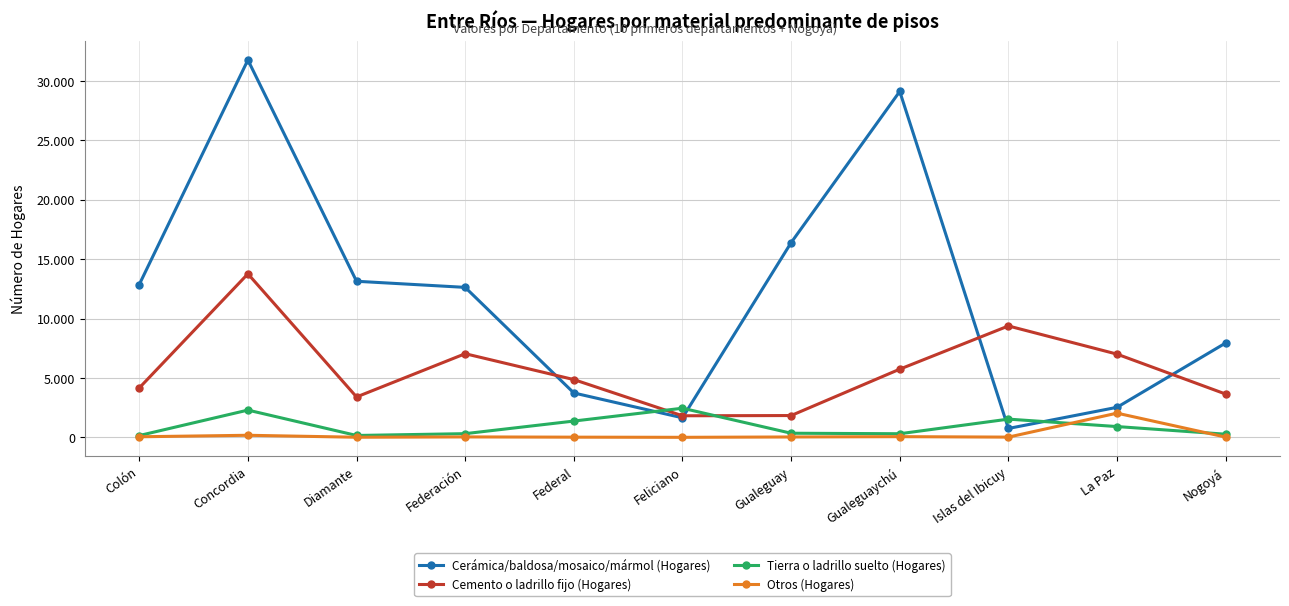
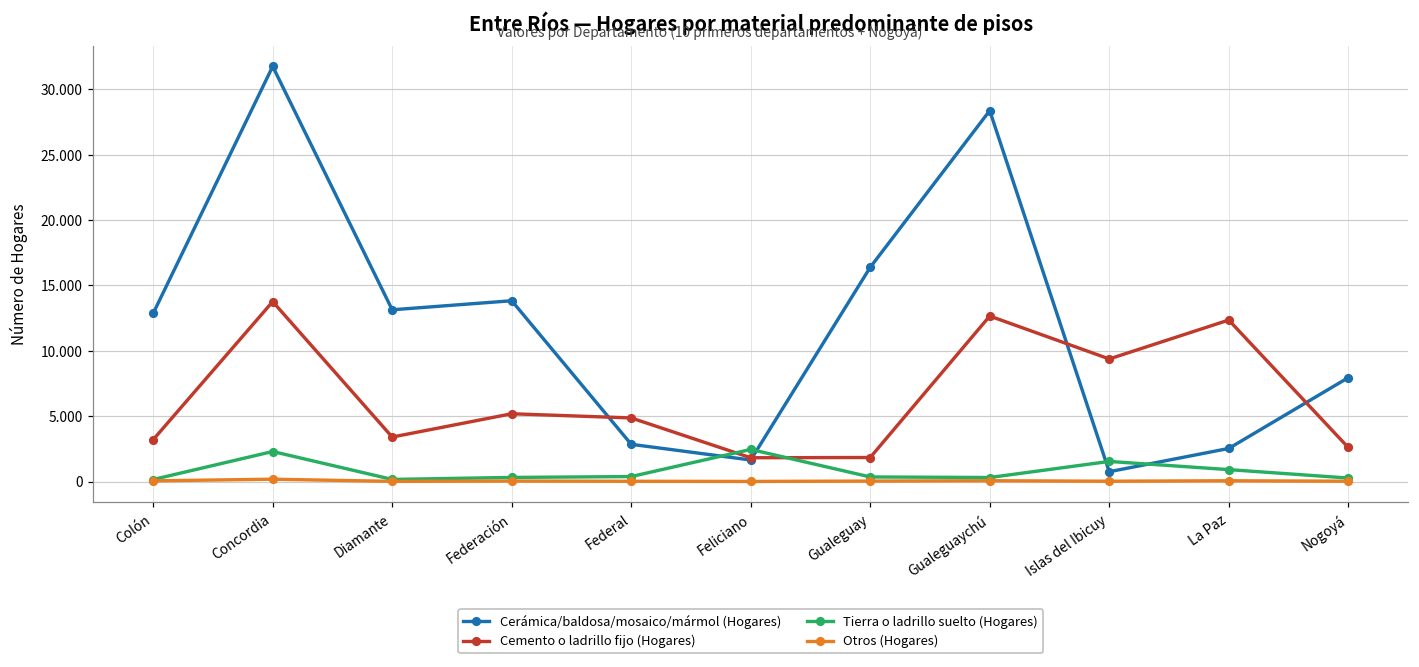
  {
    "Cerámica/baldosa/mosaico/mármol (Hogares)": {
      "Colón": 12.9,
      "Concordia": 31.8,
      "Diamante": 13.1,
-     "Federación": 12.6,
-     "Federal": 3.7,
+     "Federación": 13.8,
+     "Federal": 2.9,
      "Gualeguay": 16.4,
-     "Gualeguaychú": 29.1,
+     "Gualeguaychú": 28.4,
      "Islas del Ibicuy": 0.8,
      "La Paz": 2.5,
      "Nogoyá": 7.9
    },
    "Cemento o ladrillo fijo (Hogares)": {
-     "Colón": 4.2,
+     "Colón": 3.2,
      "Concordia": 13.8,
      "Diamante": 3.4,
-     "Federación": 7.0,
+     "Federación": 5.2,
      "Federal": 4.9,
      "Gualeguay": 1.8,
-     "Gualeguaychú": 5.7,
+     "Gualeguaychú": 12.7,
      "Islas del Ibicuy": 9.4,
-     "La Paz": 7.0,
-     "Nogoyá": 3.6
+     "La Paz": 12.4,
+     "Nogoyá": 2.6
    },
    "Tierra o ladrillo suelto (Hogares)": {
      "Concordia": 2.3,
      "Federación": 0.3,
-     "Federal": 1.4,
+     "Federal": 0.4,
      "Feliciano": 2.5,
      "Gualeguay": 0.4,
      "Gualeguaychú": 0.3,
      "Islas del Ibicuy": 1.5,
      "La Paz": 0.9,
      "Nogoyá": 0.3
    },
    "Otros (Hogares)": {
      "Concordia": 0.2,
      "Federación": 0.0,
      "Federal": 0.0,
      "Feliciano": 0.0,
      "Gualeguay": 0.0,
      "Gualeguaychú": 0.1,
      "Islas del Ibicuy": 0.0,
-     "La Paz": 2.0,
+     "La Paz": 0.1,
      "Nogoyá": 0.0
    }
  }
